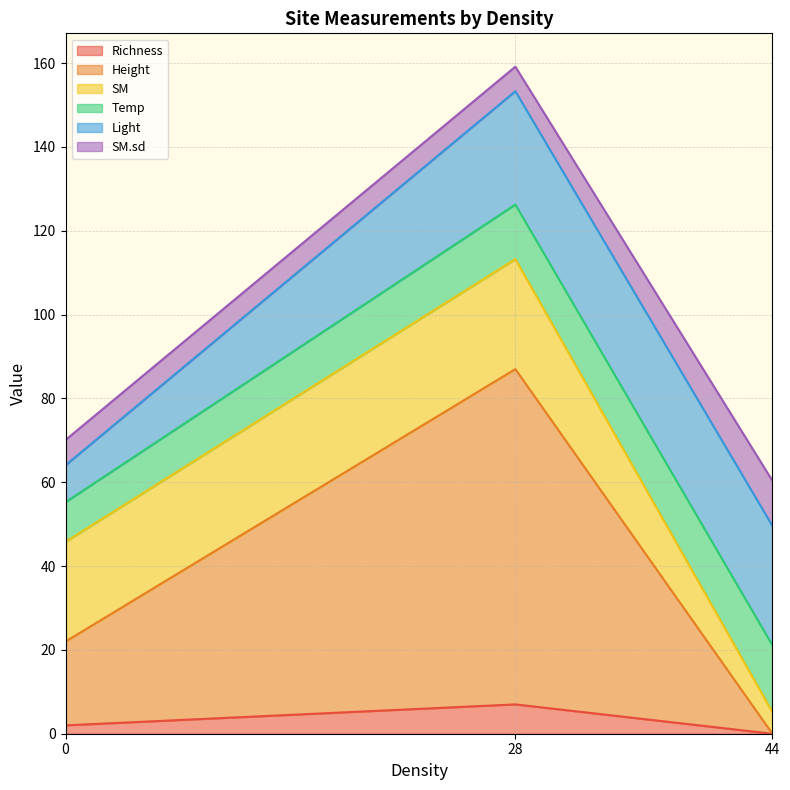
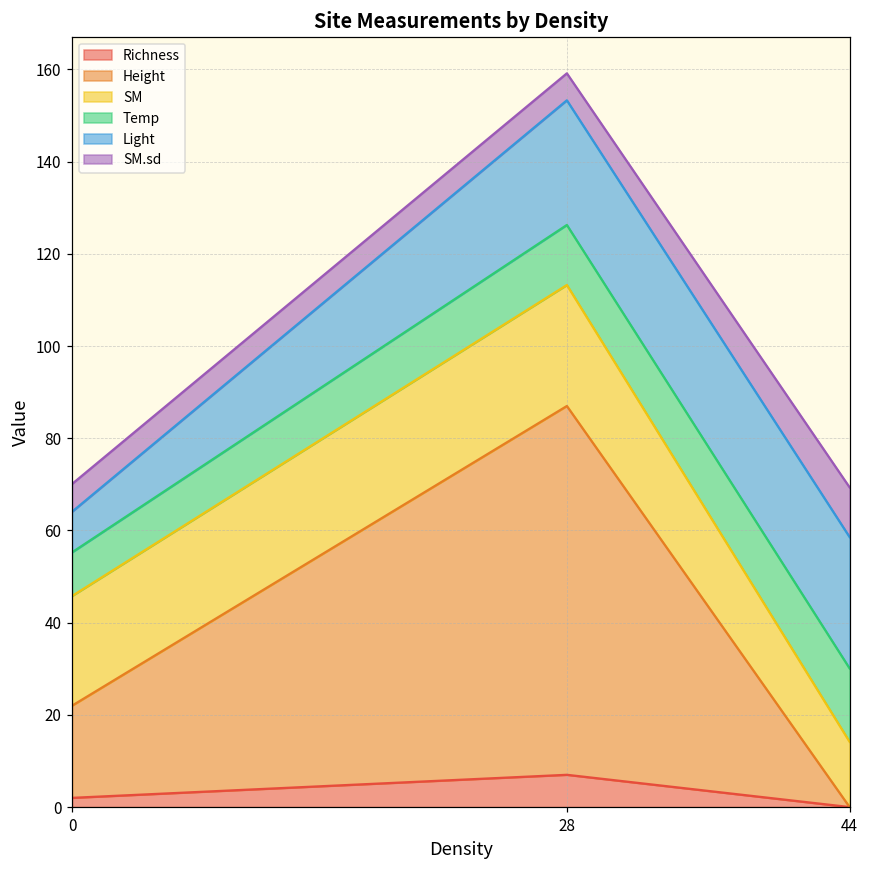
  {
    "SM": {
      "0": 24,
      "28": 26,
-     "44": 5
+     "44": 14
    },
    "Temp": {
      "0": 9,
      "28": 13,
      "44": 16
    },
    "Light": {
      "0": 9,
      "28": 27,
      "44": 28
    },
    "SM.sd": {
      "0": 6,
      "28": 6,
      "44": 11
    }
  }
